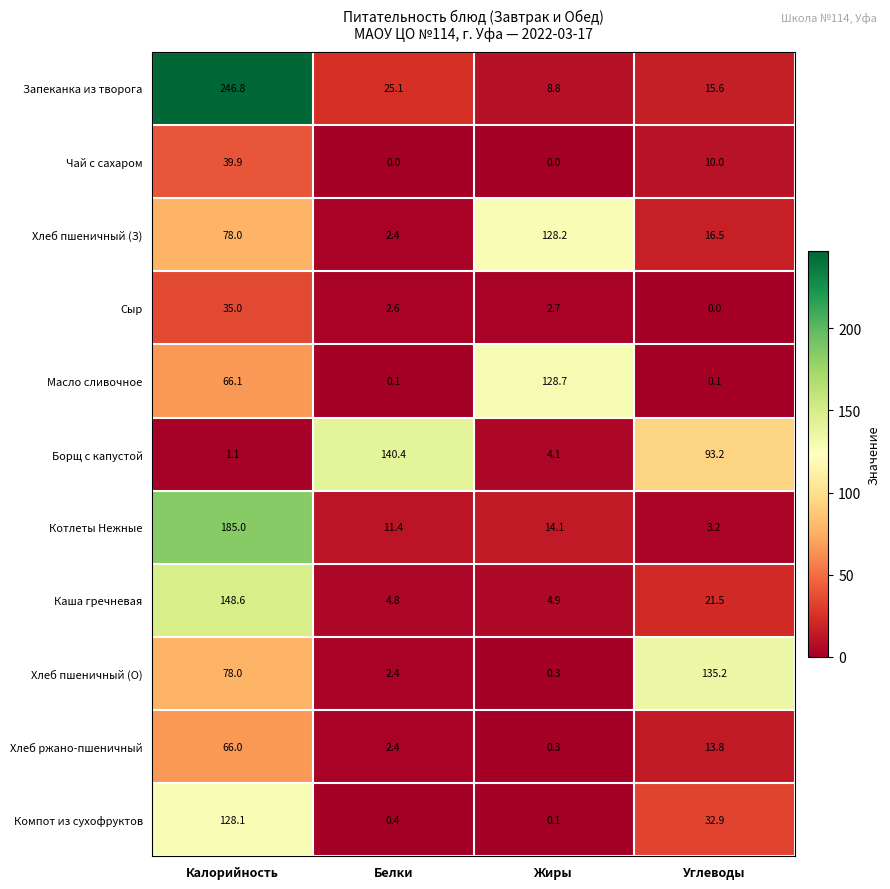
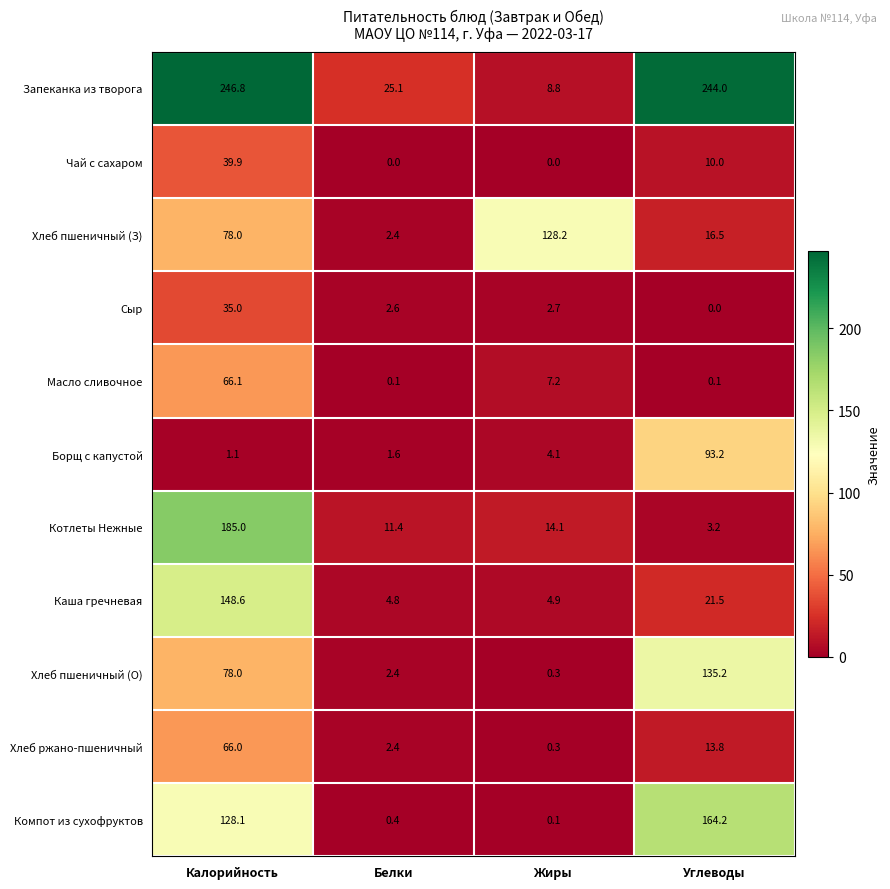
  {
    "Запеканка из творога": {
      "Калорийность": 246.8,
      "Белки": 25.1,
      "Жиры": 8.8,
-     "Углеводы": 15.6
+     "Углеводы": 244.0
    },
    "Чай с сахаром": {
      "Калорийность": 39.9,
      "Белки": 0.0,
      "Жиры": 0.0,
      "Углеводы": 10.0
    },
    "Хлеб пшеничный (З)": {
      "Калорийность": 78.0,
      "Белки": 2.4,
      "Жиры": 128.2,
      "Углеводы": 16.5
    },
    "Сыр": {
      "Калорийность": 35.0,
      "Белки": 2.6,
      "Жиры": 2.7,
      "Углеводы": 0.0
    },
    "Масло сливочное": {
      "Калорийность": 66.1,
      "Белки": 0.1,
-     "Жиры": 128.7,
+     "Жиры": 7.2,
      "Углеводы": 0.1
    },
    "Борщ с капустой": {
      "Калорийность": 1.1,
-     "Белки": 140.4,
+     "Белки": 1.6,
      "Жиры": 4.1,
      "Углеводы": 93.2
    },
    "Котлеты Нежные": {
      "Калорийность": 185.0,
      "Белки": 11.4,
      "Жиры": 14.1,
      "Углеводы": 3.2
    },
    "Каша гречневая": {
      "Калорийность": 148.6,
      "Белки": 4.8,
      "Жиры": 4.9,
      "Углеводы": 21.5
    },
    "Хлеб пшеничный (О)": {
      "Калорийность": 78.0,
      "Белки": 2.4,
      "Жиры": 0.3,
      "Углеводы": 135.2
    },
    "Хлеб ржано-пшеничный": {
      "Калорийность": 66.0,
      "Белки": 2.4,
      "Жиры": 0.3,
      "Углеводы": 13.8
    },
    "Компот из сухофруктов": {
      "Калорийность": 128.1,
      "Белки": 0.4,
      "Жиры": 0.1,
-     "Углеводы": 32.9
+     "Углеводы": 164.2
    }
  }
